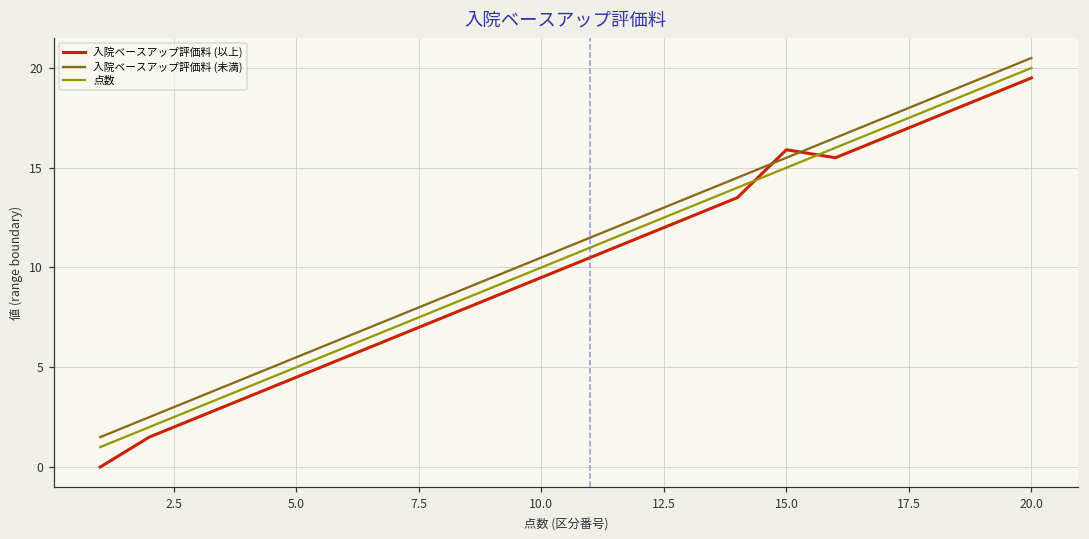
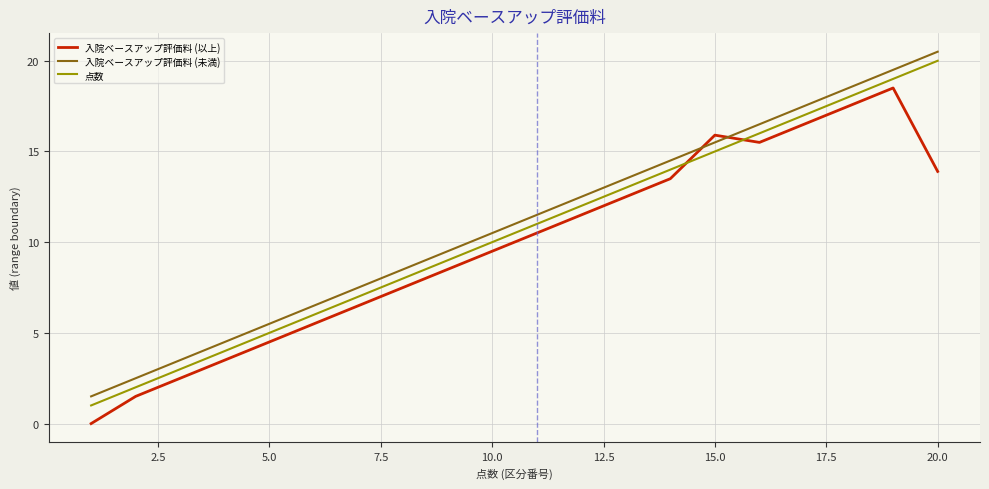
  {
    "入院ベースアップ評価料 (以上)": {
      "5.0": 4.5,
      "10.0": 9.5,
      "15.0": 15.9,
-     "20.0": 19.5
+     "20.0": 13.9
    }
  }
